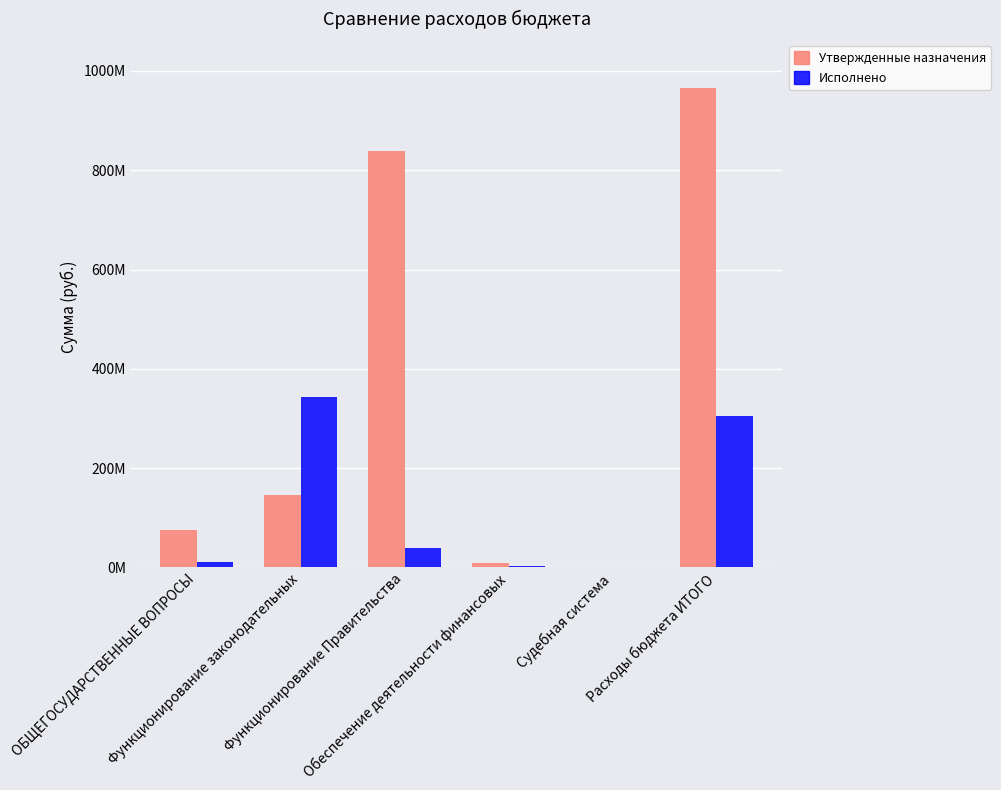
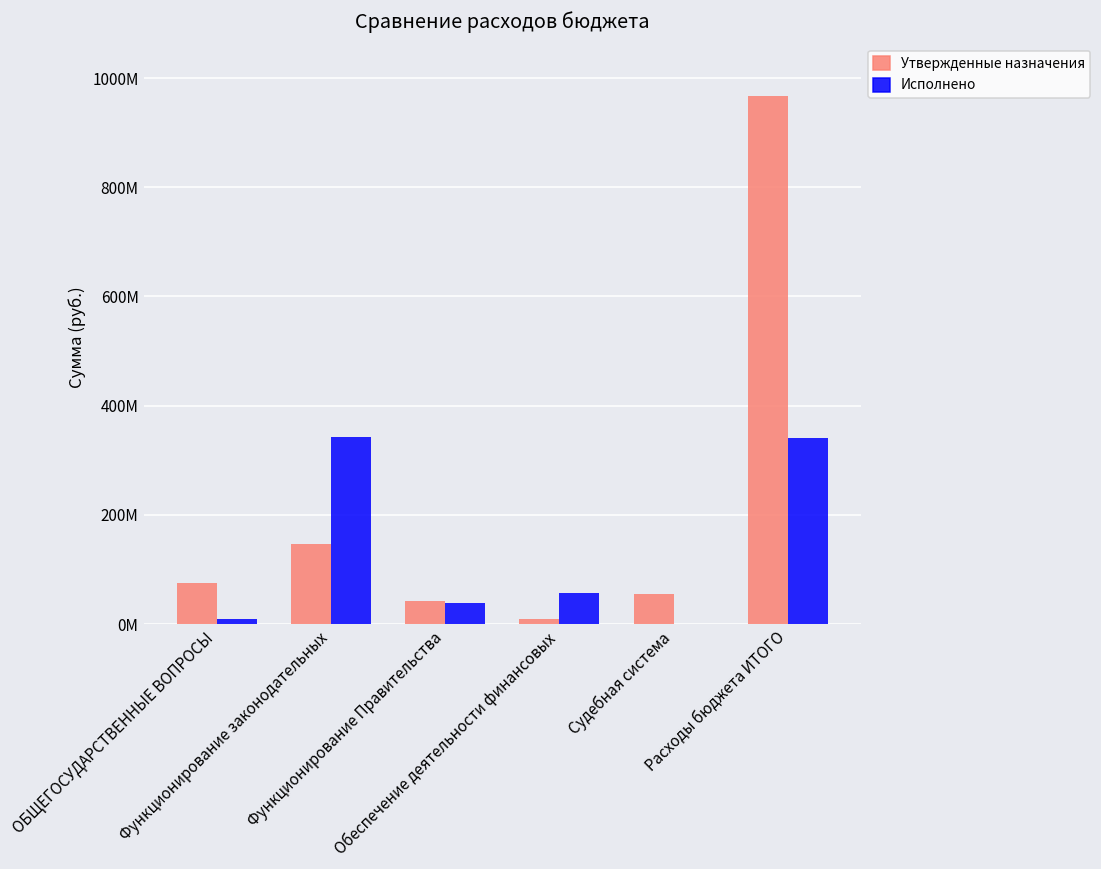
  {
    "Утвержденные назначения": {
      "ОБЩЕГОСУДАРСТВЕННЫЕ ВОПРОСЫ": 80000000,
      "Функционирование законодательных": 150000000,
-     "Функционирование Правительства": 840000000,
+     "Функционирование Правительства": 40000000,
      "Обеспечение деятельности финансовых": 10000000,
-     "Судебная система": 0,
+     "Судебная система": 50000000,
      "Расходы бюджета ИТОГО": 970000000
    },
    "Исполнено": {
      "ОБЩЕГОСУДАРСТВЕННЫЕ ВОПРОСЫ": 10000000,
      "Функционирование законодательных": 340000000,
      "Функционирование Правительства": 40000000,
-     "Обеспечение деятельности финансовых": 0,
+     "Обеспечение деятельности финансовых": 60000000,
      "Судебная система": 0,
-     "Расходы бюджета ИТОГО": 310000000
+     "Расходы бюджета ИТОГО": 340000000
    }
  }
